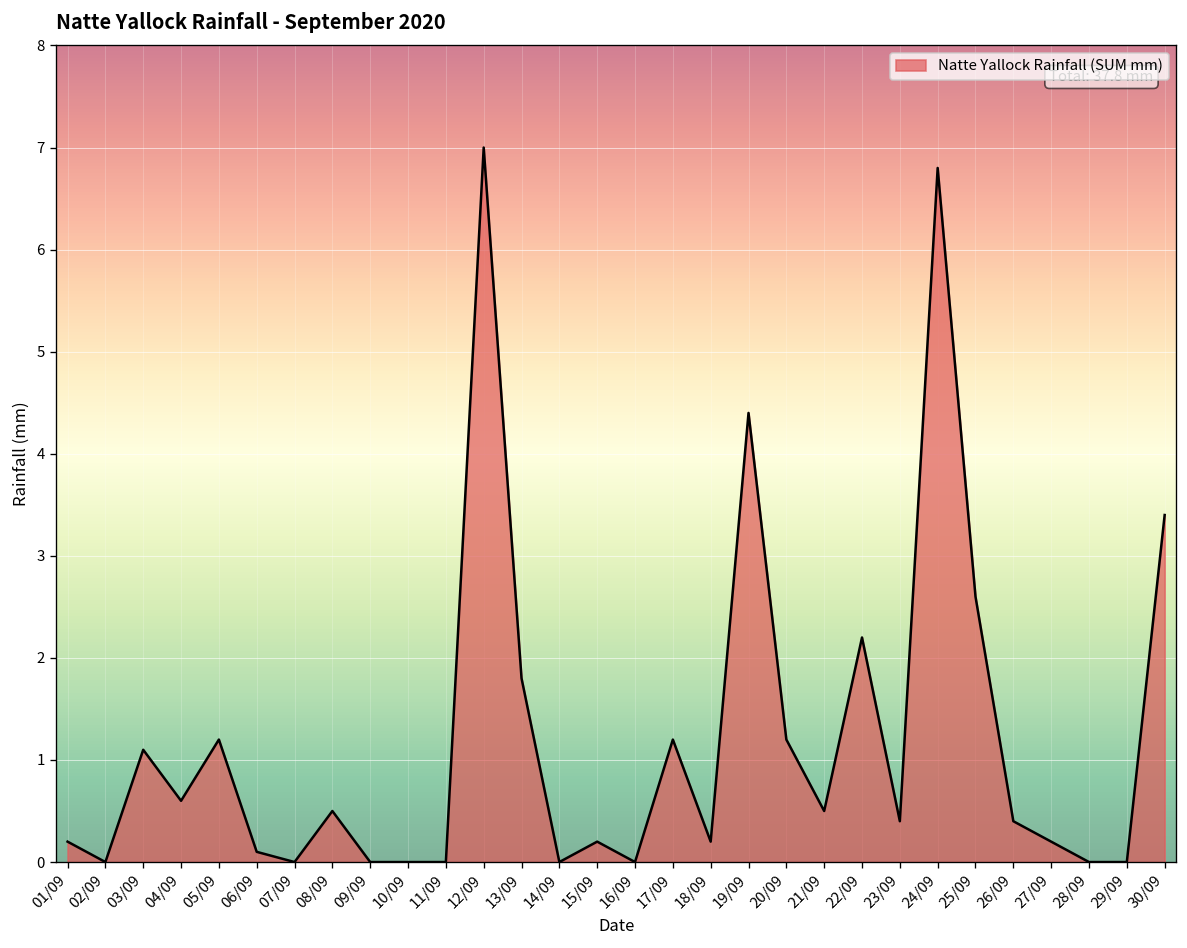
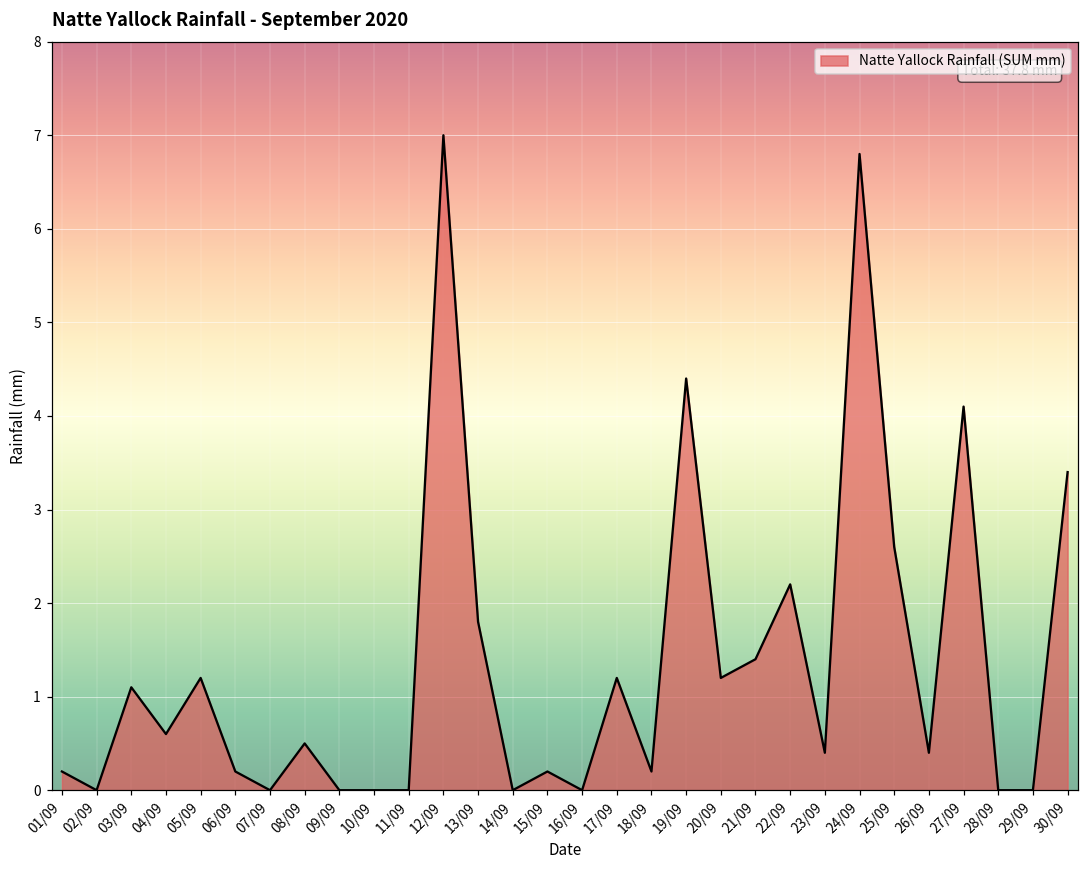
  {
    "01/09": 0.2,
    "02/09": 0.0,
    "03/09": 1.1,
    "04/09": 0.6,
    "05/09": 1.2,
-   "06/09": 0.1,
+   "06/09": 0.2,
    "07/09": 0.0,
    "08/09": 0.5,
    "09/09": 0.0,
    "10/09": 0.0,
    "11/09": 0.0,
    "12/09": 7.0,
    "13/09": 1.8,
    "14/09": 0.0,
    "15/09": 0.2,
    "16/09": 0.0,
    "17/09": 1.2,
    "18/09": 0.2,
    "19/09": 4.4,
    "20/09": 1.2,
-   "21/09": 0.5,
+   "21/09": 1.4,
    "22/09": 2.2,
    "23/09": 0.4,
    "24/09": 6.8,
    "25/09": 2.6,
    "26/09": 0.4,
-   "27/09": 0.2,
+   "27/09": 4.1,
    "28/09": 0.0,
    "29/09": 0.0,
    "30/09": 3.4
  }
